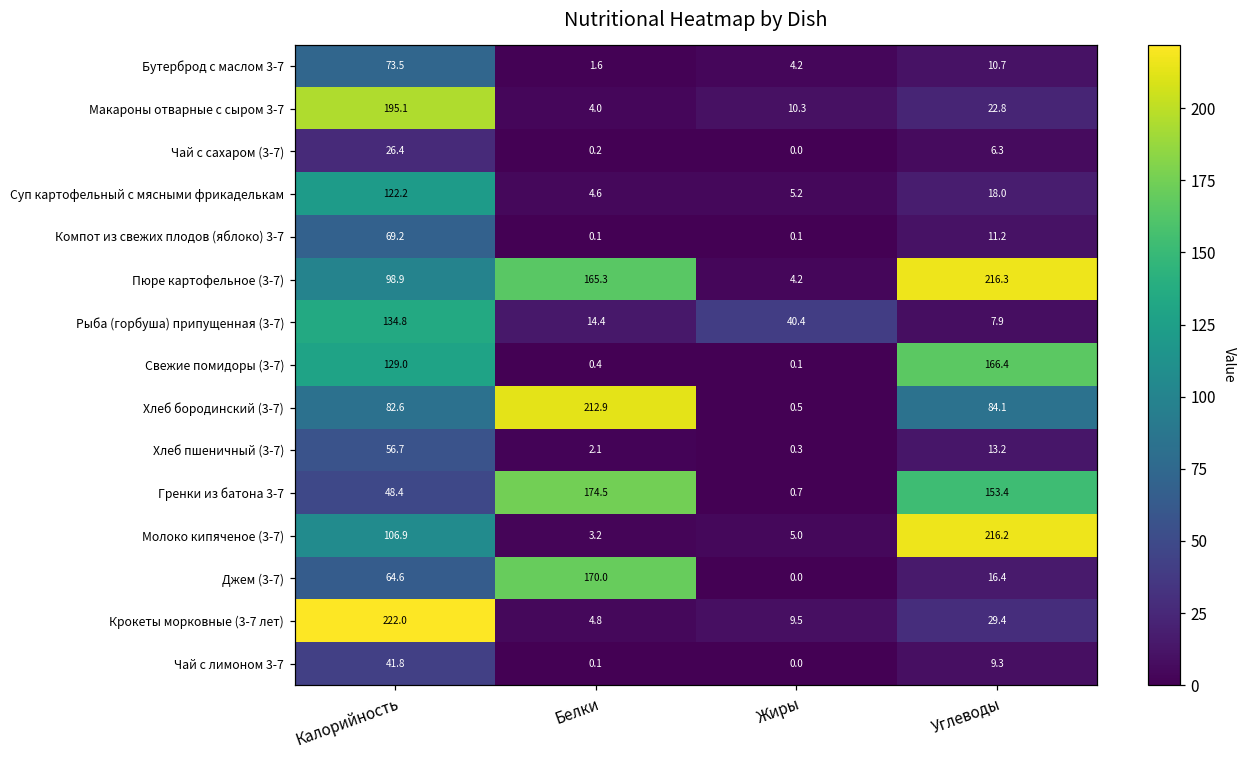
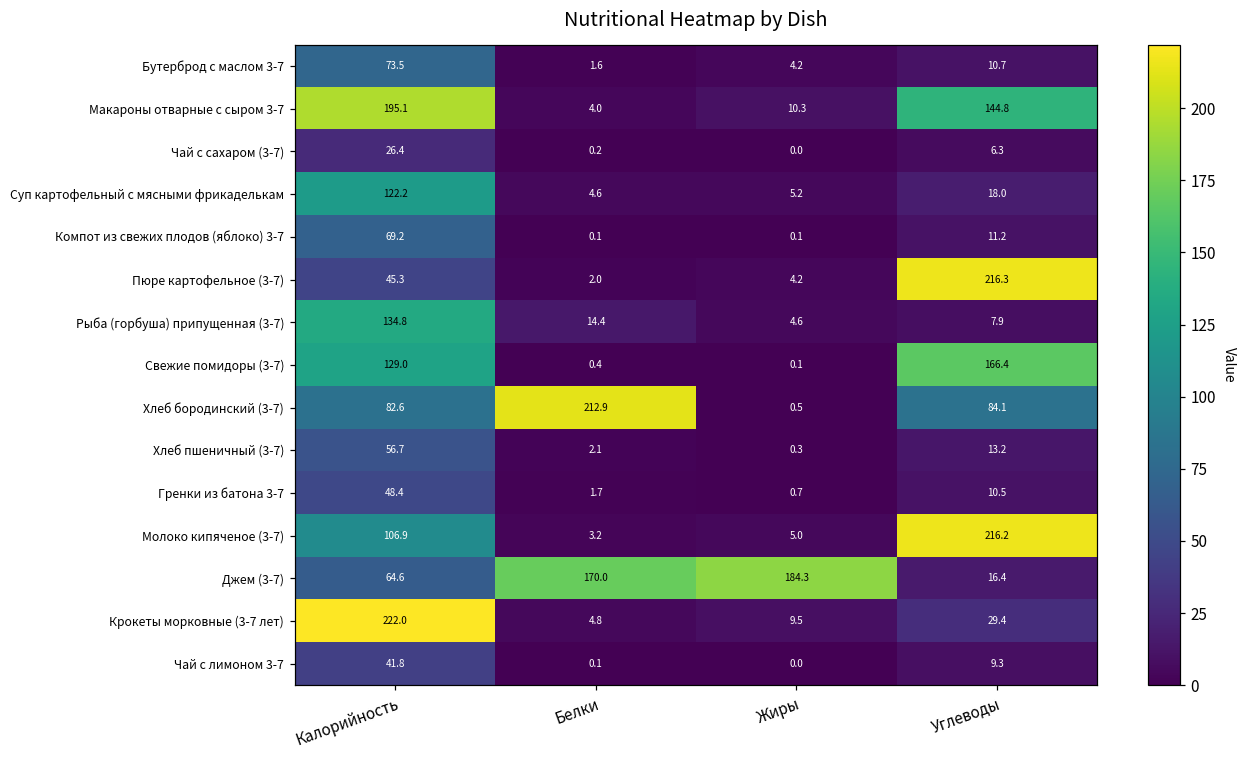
  {
    "Бутерброд с маслом 3-7": {
      "Калорийность": 73.5,
      "Белки": 1.6,
      "Жиры": 4.2,
      "Углеводы": 10.7
    },
    "Макароны отварные с сыром 3-7": {
      "Калорийность": 195.1,
      "Белки": 4.0,
      "Жиры": 10.3,
-     "Углеводы": 22.8
+     "Углеводы": 144.8
    },
    "Чай с сахаром (3-7)": {
      "Калорийность": 26.4,
      "Белки": 0.2,
      "Жиры": 0.0,
      "Углеводы": 6.3
    },
    "Суп картофельный с мясными фрикаделькам": {
      "Калорийность": 122.2,
      "Белки": 4.6,
      "Жиры": 5.2,
      "Углеводы": 18.0
    },
    "Компот из свежих плодов (яблоко) 3-7": {
      "Калорийность": 69.2,
      "Белки": 0.1,
      "Жиры": 0.1,
      "Углеводы": 11.2
    },
    "Пюре картофельное (3-7)": {
-     "Калорийность": 98.9,
-     "Белки": 165.3,
+     "Калорийность": 45.3,
+     "Белки": 2.0,
      "Жиры": 4.2,
      "Углеводы": 216.3
    },
    "Рыба (горбуша) припущенная (3-7)": {
      "Калорийность": 134.8,
      "Белки": 14.4,
-     "Жиры": 40.4,
+     "Жиры": 4.6,
      "Углеводы": 7.9
    },
    "Свежие помидоры (3-7)": {
      "Калорийность": 129.0,
      "Белки": 0.4,
      "Жиры": 0.1,
      "Углеводы": 166.4
    },
    "Хлеб бородинский (3-7)": {
      "Калорийность": 82.6,
      "Белки": 212.9,
      "Жиры": 0.5,
      "Углеводы": 84.1
    },
    "Хлеб пшеничный (3-7)": {
      "Калорийность": 56.7,
      "Белки": 2.1,
      "Жиры": 0.3,
      "Углеводы": 13.2
    },
    "Гренки из батона 3-7": {
      "Калорийность": 48.4,
-     "Белки": 174.5,
+     "Белки": 1.7,
      "Жиры": 0.7,
-     "Углеводы": 153.4
+     "Углеводы": 10.5
    },
    "Молоко кипяченое (3-7)": {
      "Калорийность": 106.9,
      "Белки": 3.2,
      "Жиры": 5.0,
      "Углеводы": 216.2
    },
    "Джем (3-7)": {
      "Калорийность": 64.6,
      "Белки": 170.0,
-     "Жиры": 0.0,
+     "Жиры": 184.3,
      "Углеводы": 16.4
    },
    "Крокеты морковные (3-7 лет)": {
      "Калорийность": 222.0,
      "Белки": 4.8,
      "Жиры": 9.5,
      "Углеводы": 29.4
    },
    "Чай с лимоном 3-7": {
      "Калорийность": 41.8,
      "Белки": 0.1,
      "Жиры": 0.0,
      "Углеводы": 9.3
    }
  }
